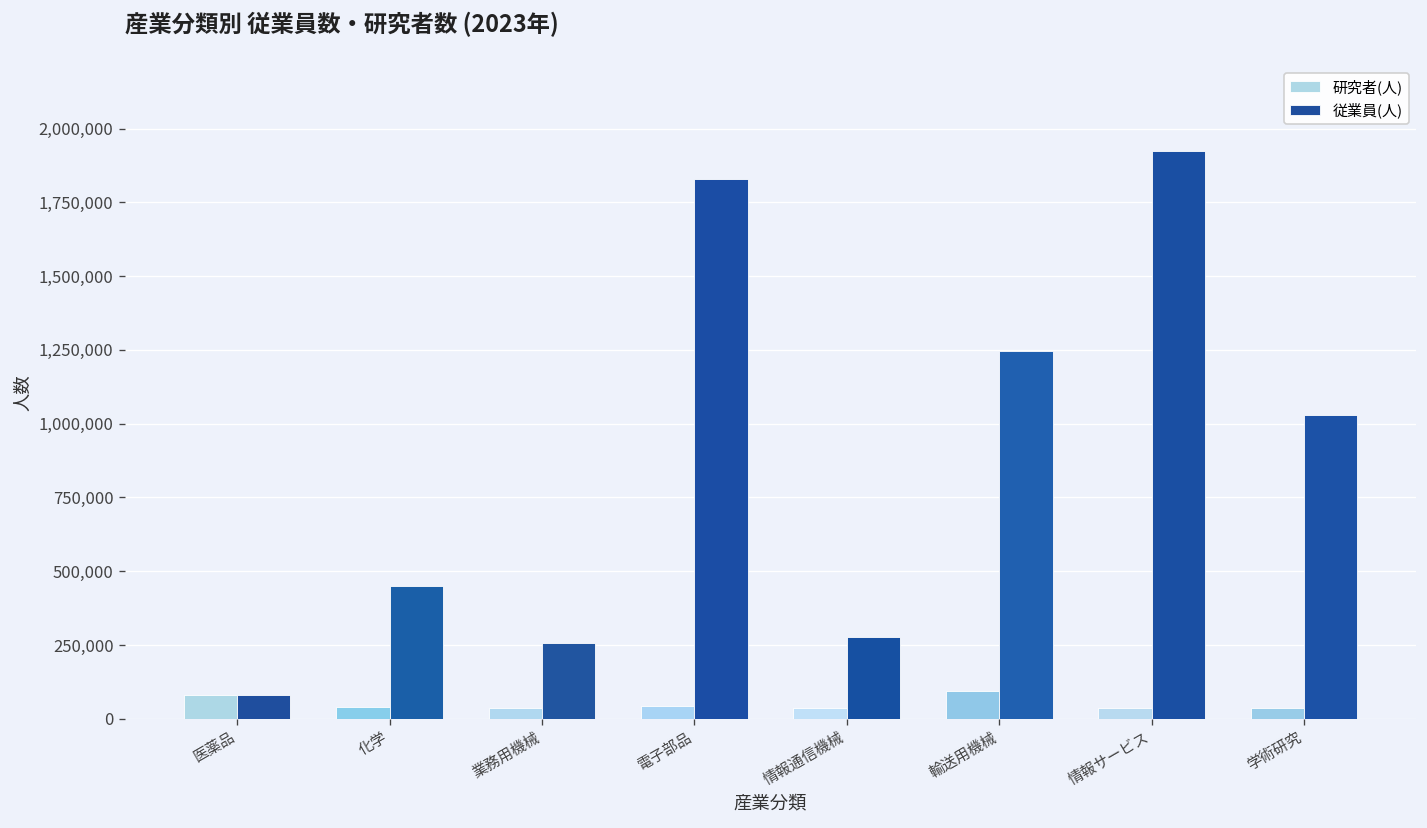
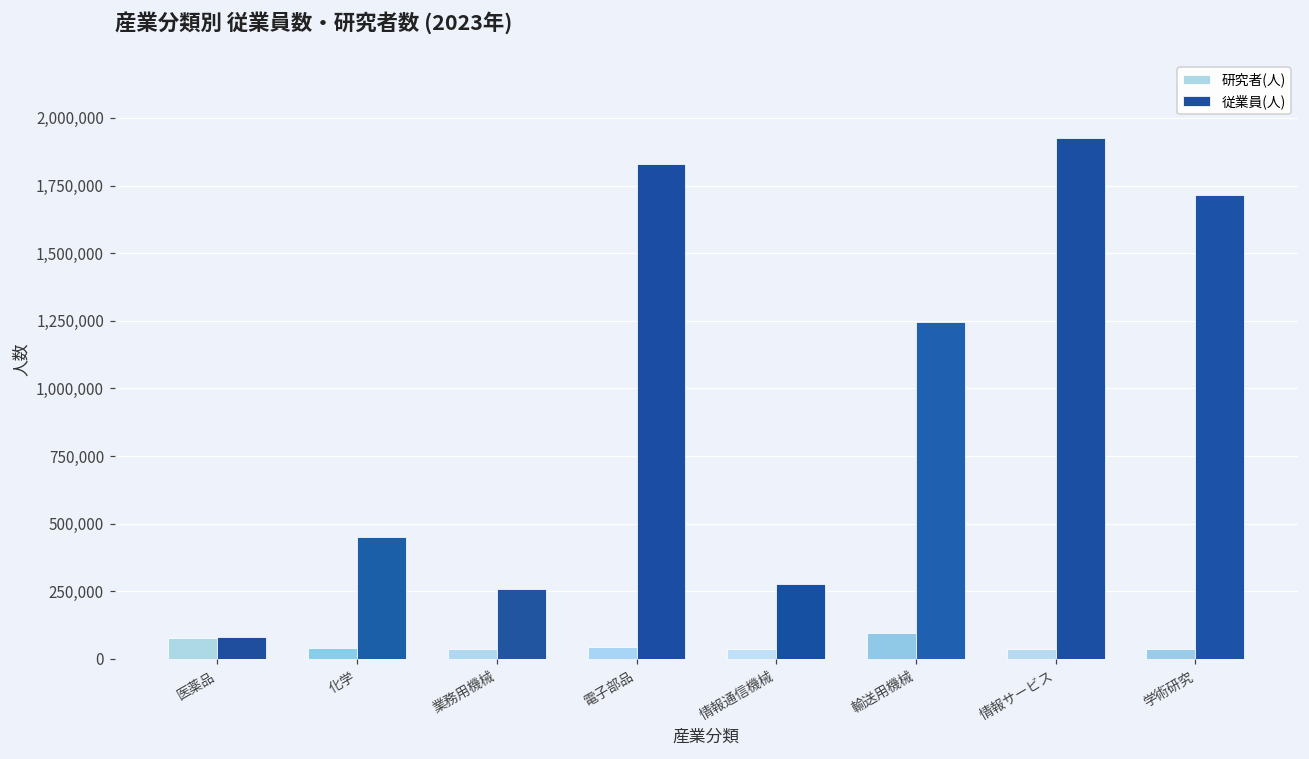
  {
    "研究者(人)": {
      "医薬品": "80,000",
      "化学": "40,000",
      "業務用機械": "40,000",
      "電子部品": "40,000",
      "情報通信機械": "40,000",
      "輸送用機械": "90,000",
      "情報サービス": "40,000",
      "学術研究": "40,000"
    },
    "従業員(人)": {
      "医薬品": "80,000",
      "化学": "450,000",
      "業務用機械": "260,000",
      "電子部品": "1,830,000",
      "情報通信機械": "280,000",
      "輸送用機械": "1,250,000",
      "情報サービス": "1,920,000",
-     "学術研究": "1,030,000"
+     "学術研究": "1,710,000"
    }
  }
